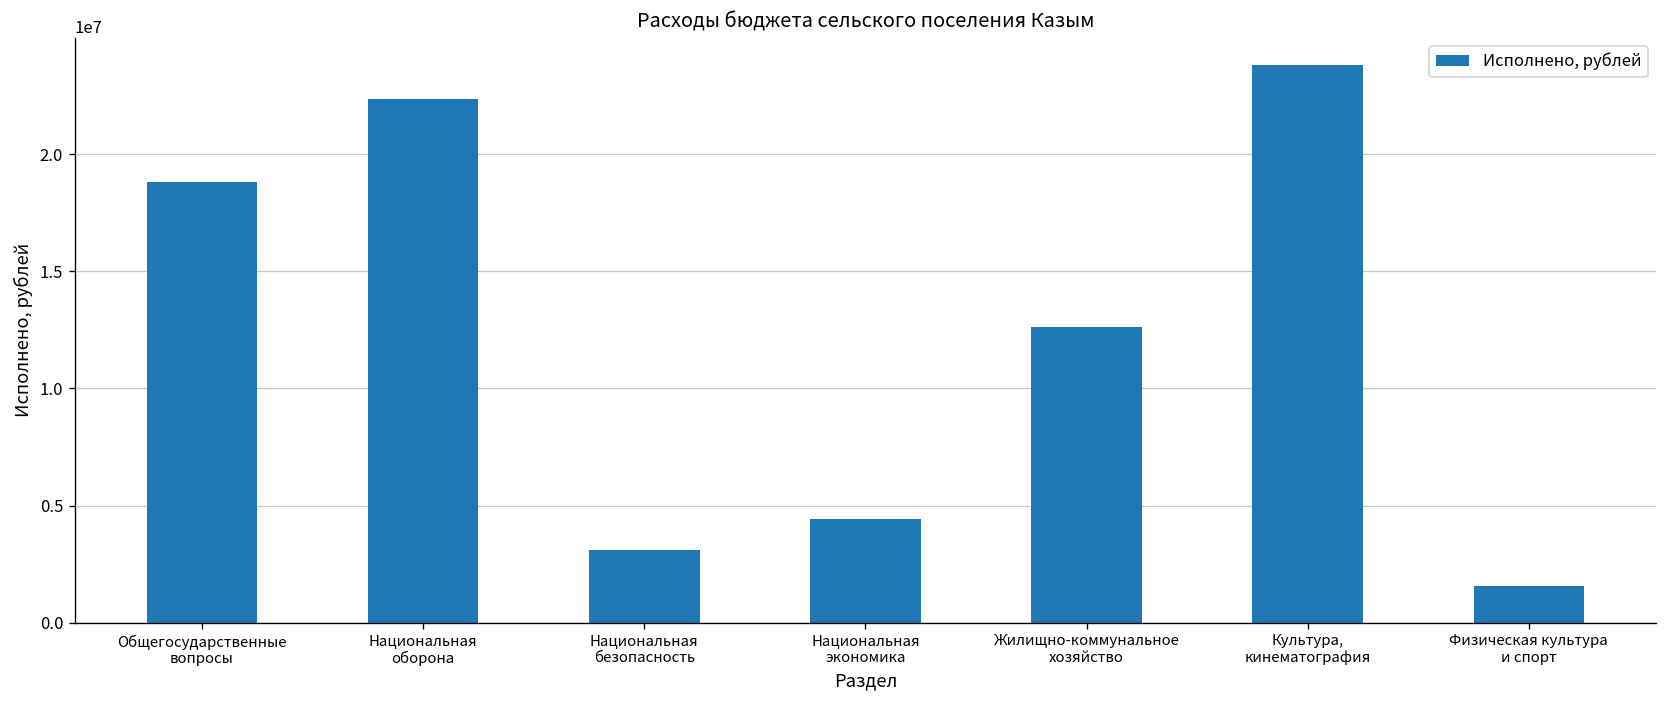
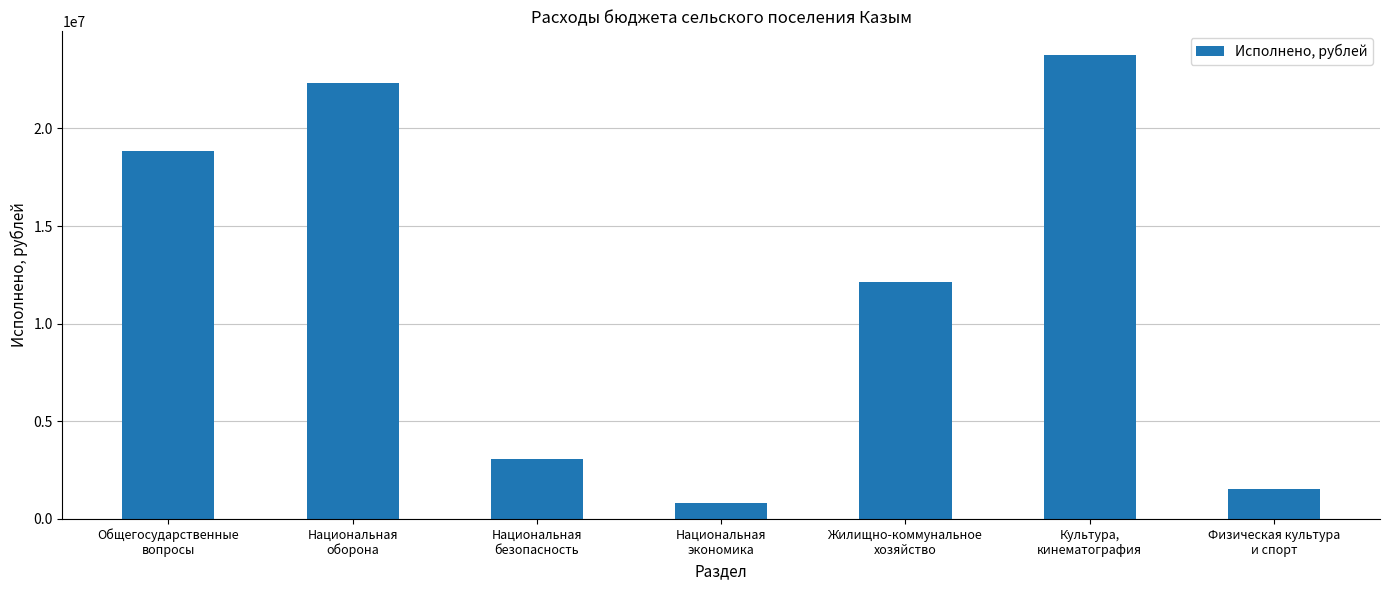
  {
    "Общегосударственные вопросы": 18800000,
    "Национальная оборона": 22400000,
    "Национальная безопасность": 3100000,
-   "Национальная экономика": 4400000,
-   "Жилищно-коммунальное хозяйство": 12600000,
+   "Национальная экономика": 800000,
+   "Жилищно-коммунальное хозяйство": 12100000,
    "Культура, кинематография": 23800000,
    "Физическая культура и спорт": 1600000
  }
